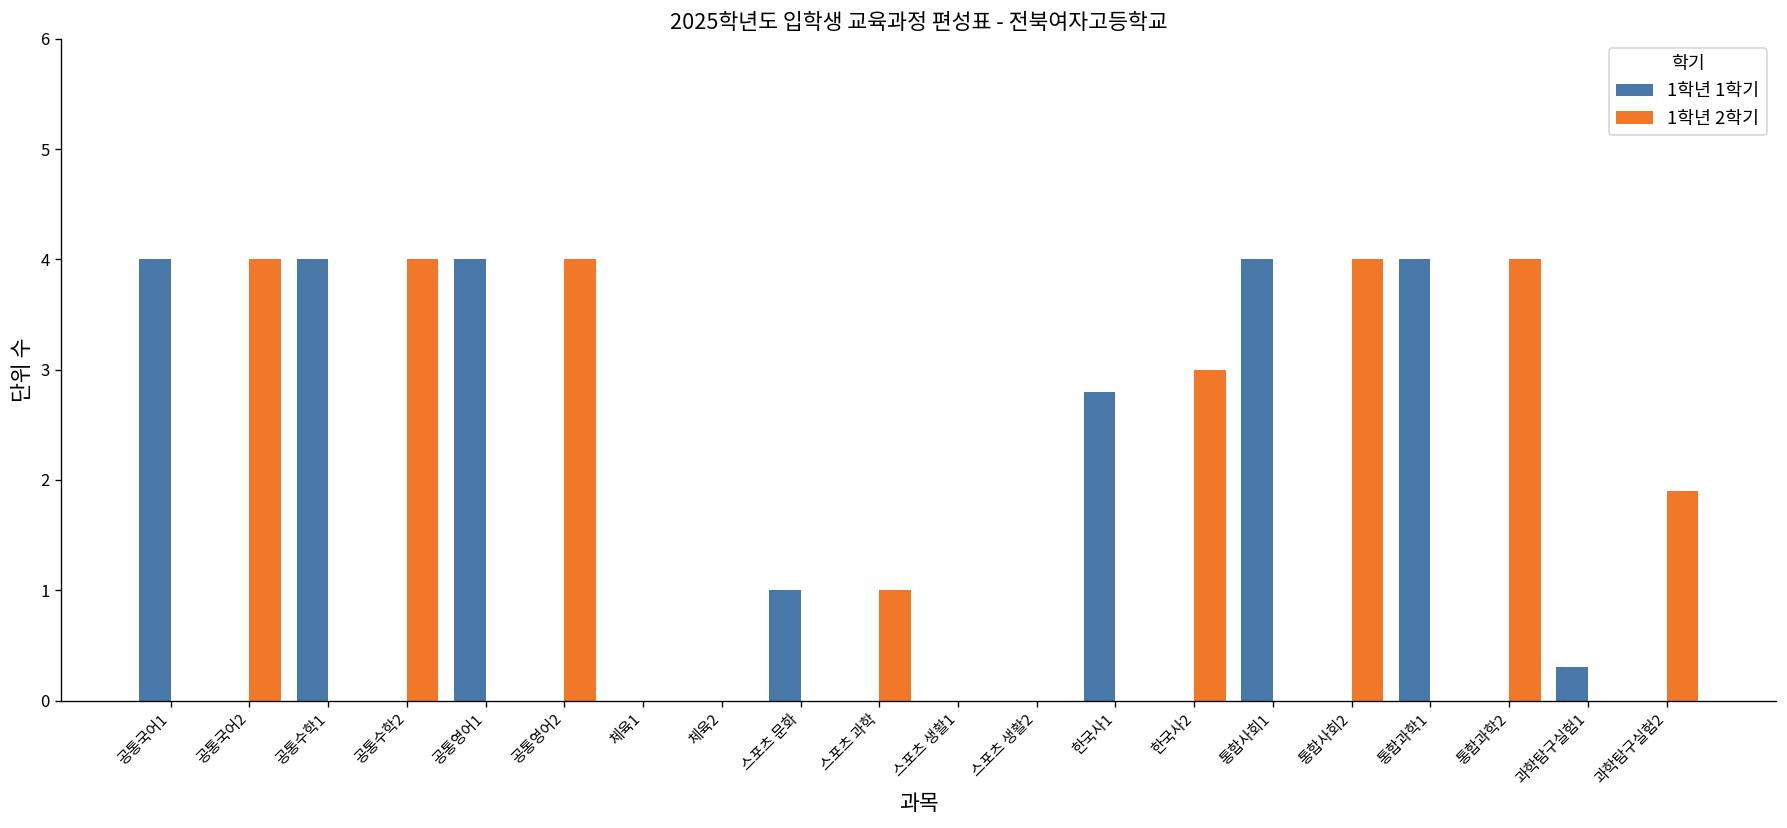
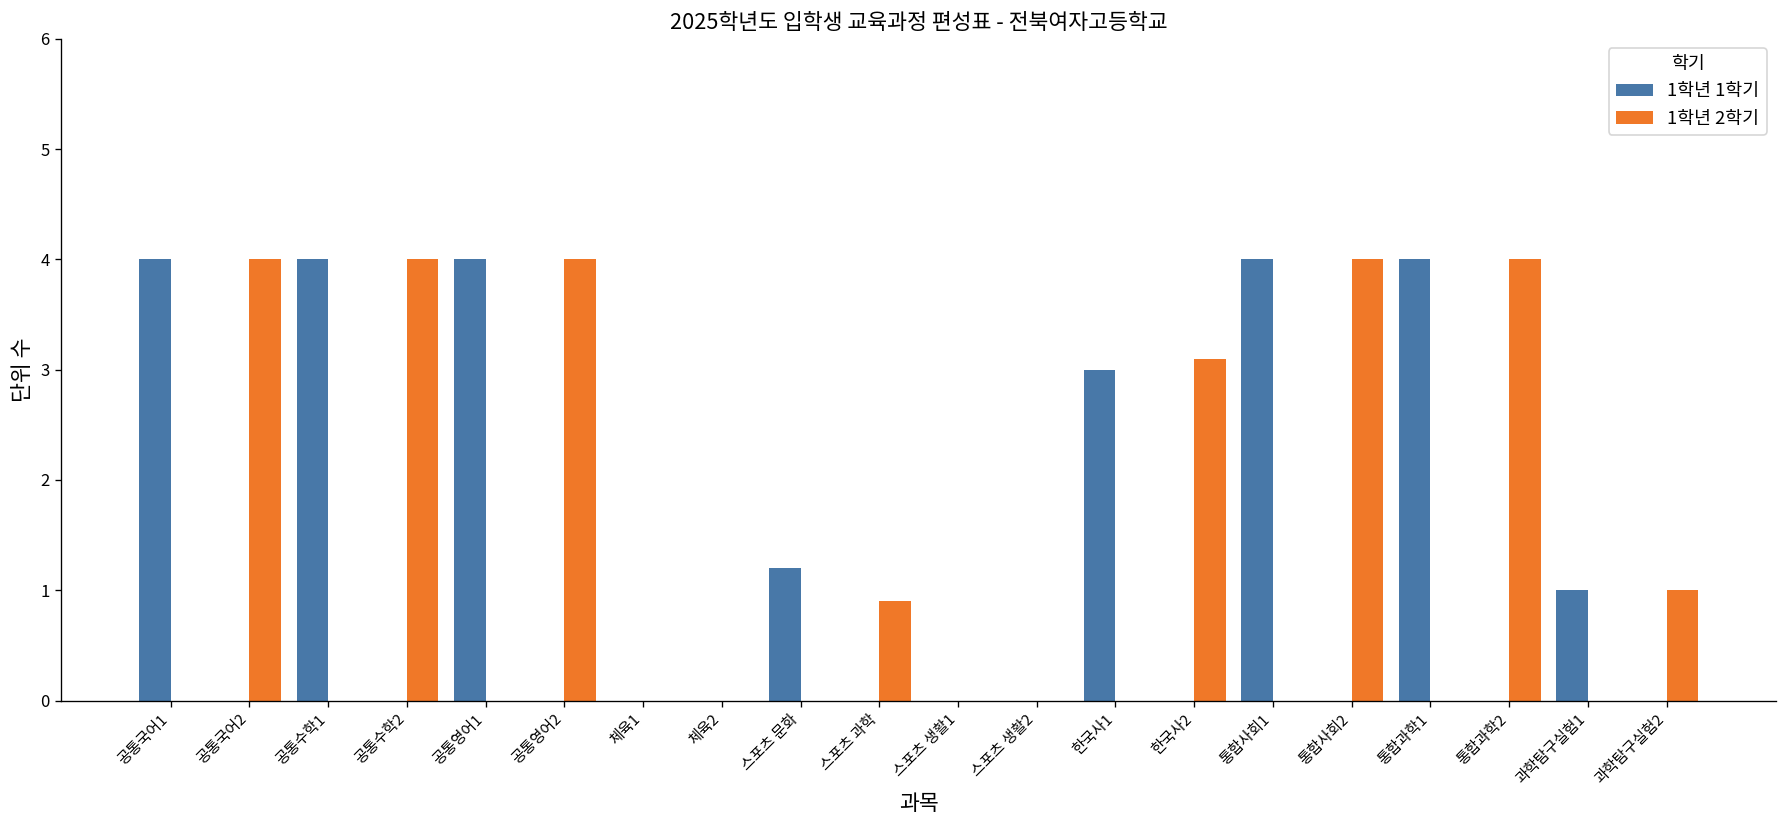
  {
    "1학년 1학기": {
      "공통국어1": 4.0,
      "공통국어2": 0.0,
      "공통수학1": 4.0,
      "공통수학2": 0.0,
      "공통영어1": 4.0,
      "공통영어2": 0.0,
      "체육1": 0.0,
      "체육2": 0.0,
-     "스포츠 문화": 1.0,
+     "스포츠 문화": 1.2,
      "스포츠 과학": 0.0,
      "스포츠 생활1": 0.0,
      "스포츠 생활2": 0.0,
-     "한국사1": 2.8,
+     "한국사1": 3.0,
      "한국사2": 0.0,
      "통합사회1": 4.0,
      "통합사회2": 0.0,
      "통합과학1": 4.0,
      "통합과학2": 0.0,
-     "과학탐구실험1": 0.3,
+     "과학탐구실험1": 1.0,
      "과학탐구실험2": 0.0
    },
    "1학년 2학기": {
      "공통국어1": 0.0,
      "공통국어2": 4.0,
      "공통수학1": 0.0,
      "공통수학2": 4.0,
      "공통영어1": 0.0,
      "공통영어2": 4.0,
      "체육1": 0.0,
      "체육2": 0.0,
      "스포츠 문화": 0.0,
-     "스포츠 과학": 1.0,
+     "스포츠 과학": 0.9,
      "스포츠 생활1": 0.0,
      "스포츠 생활2": 0.0,
      "한국사1": 0.0,
-     "한국사2": 3.0,
+     "한국사2": 3.1,
      "통합사회1": 0.0,
      "통합사회2": 4.0,
      "통합과학1": 0.0,
      "통합과학2": 4.0,
      "과학탐구실험1": 0.0,
-     "과학탐구실험2": 1.9
+     "과학탐구실험2": 1.0
    }
  }
